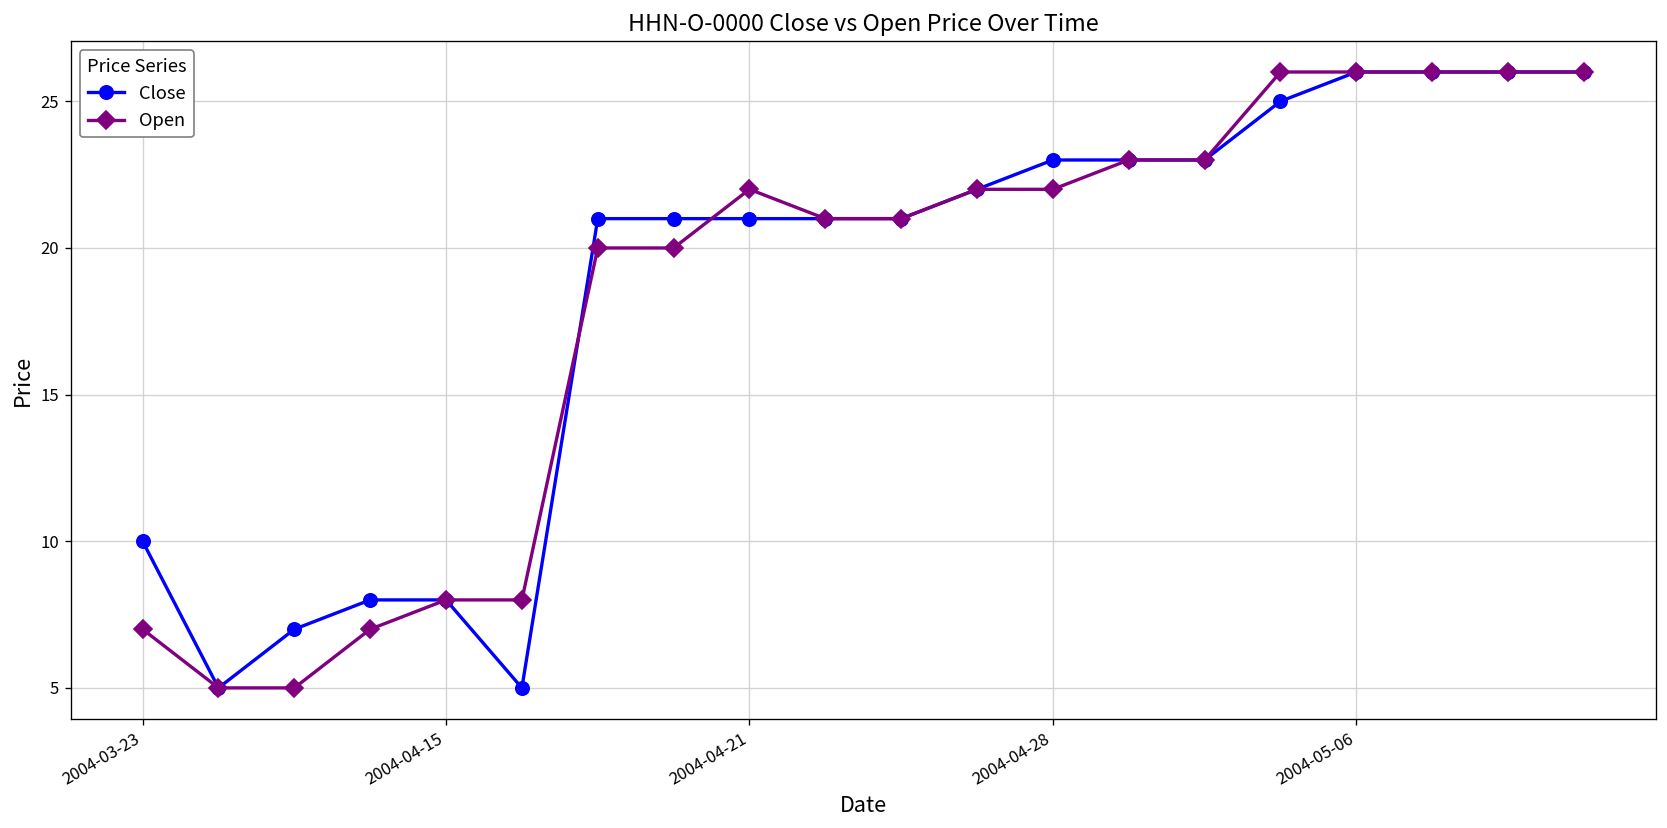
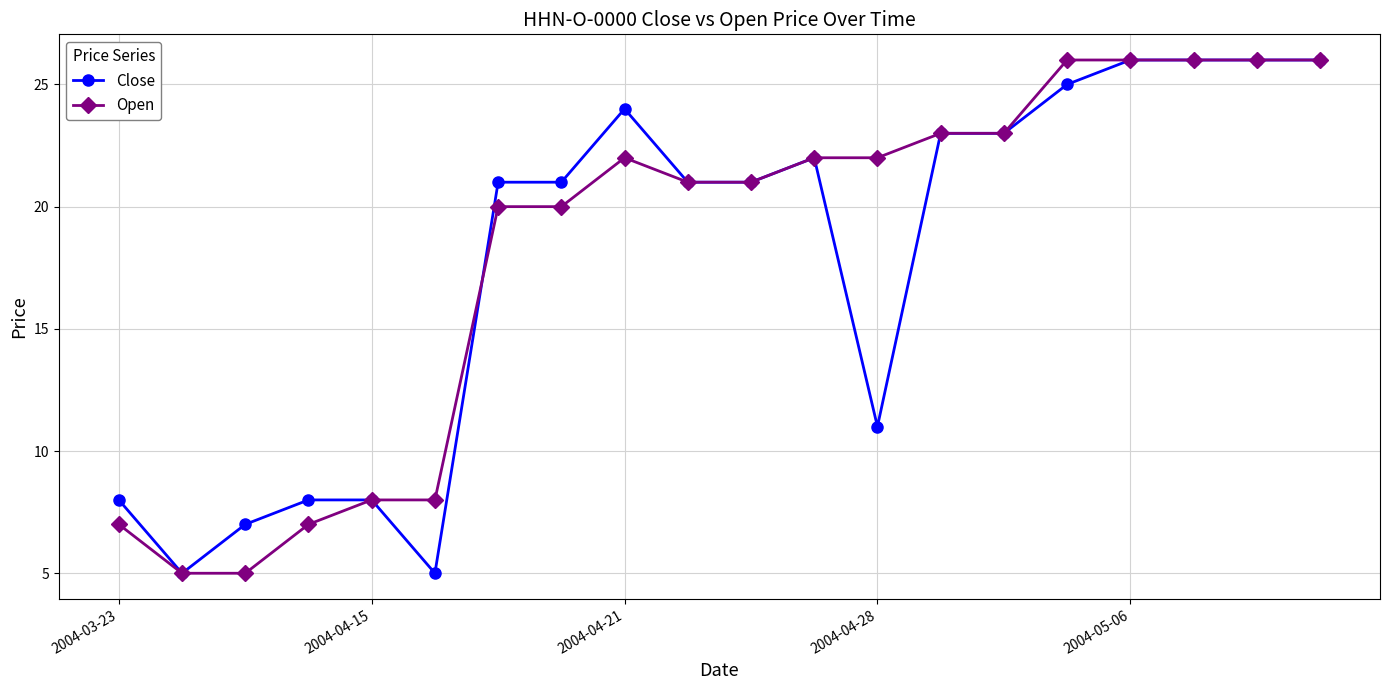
  {
    "Close": {
-     "2004-03-23": 10,
-     "2004-04-21": 21,
-     "2004-04-28": 23
+     "2004-03-23": 8,
+     "2004-04-21": 24,
+     "2004-04-28": 11
    },
    "Open": {
      "2004-03-23": 7,
      "2004-04-21": 22,
      "2004-04-28": 22
    }
  }
